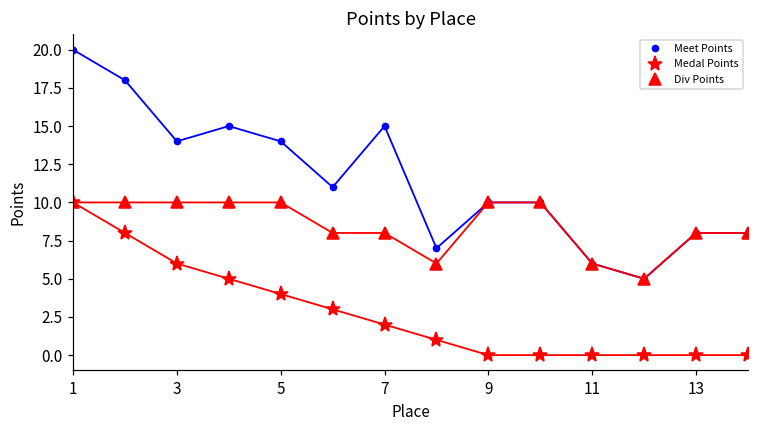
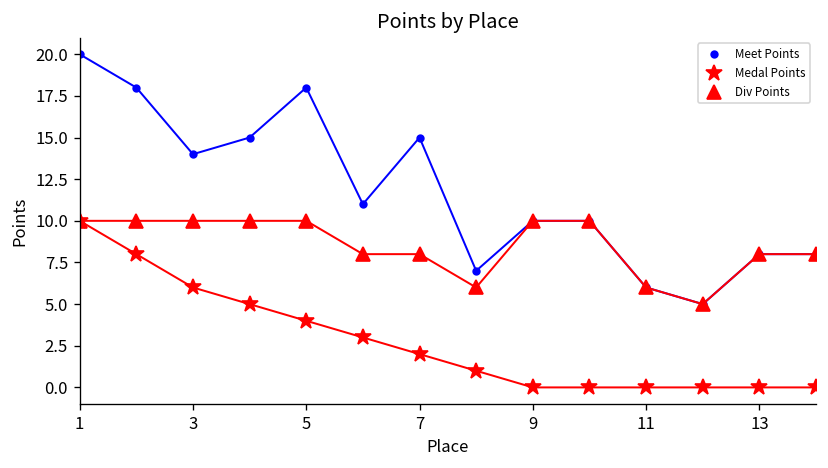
  {
    "Meet Points": {
      "1": 20,
      "3": 14,
-     "5": 14,
+     "5": 18,
      "7": 15
    }
  }
